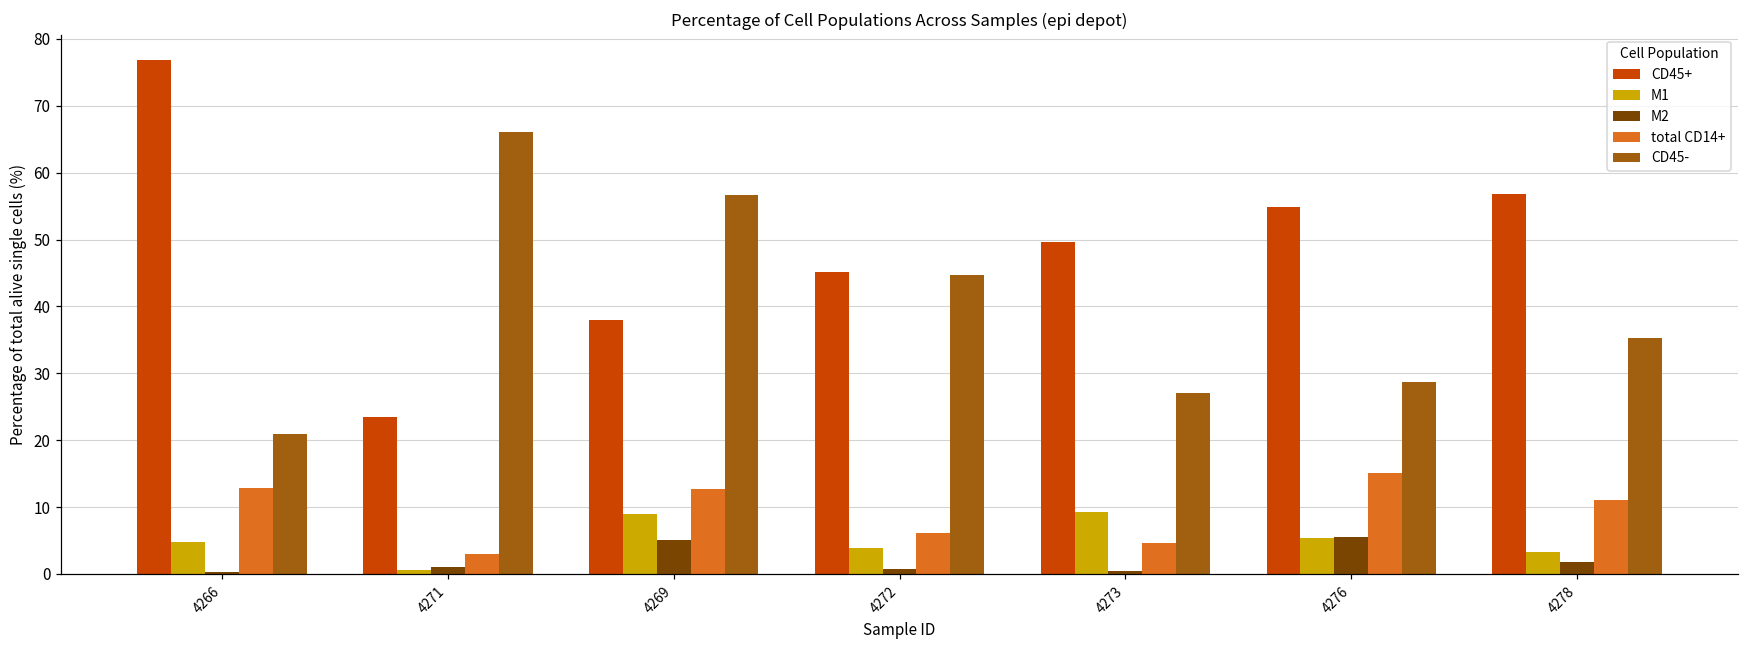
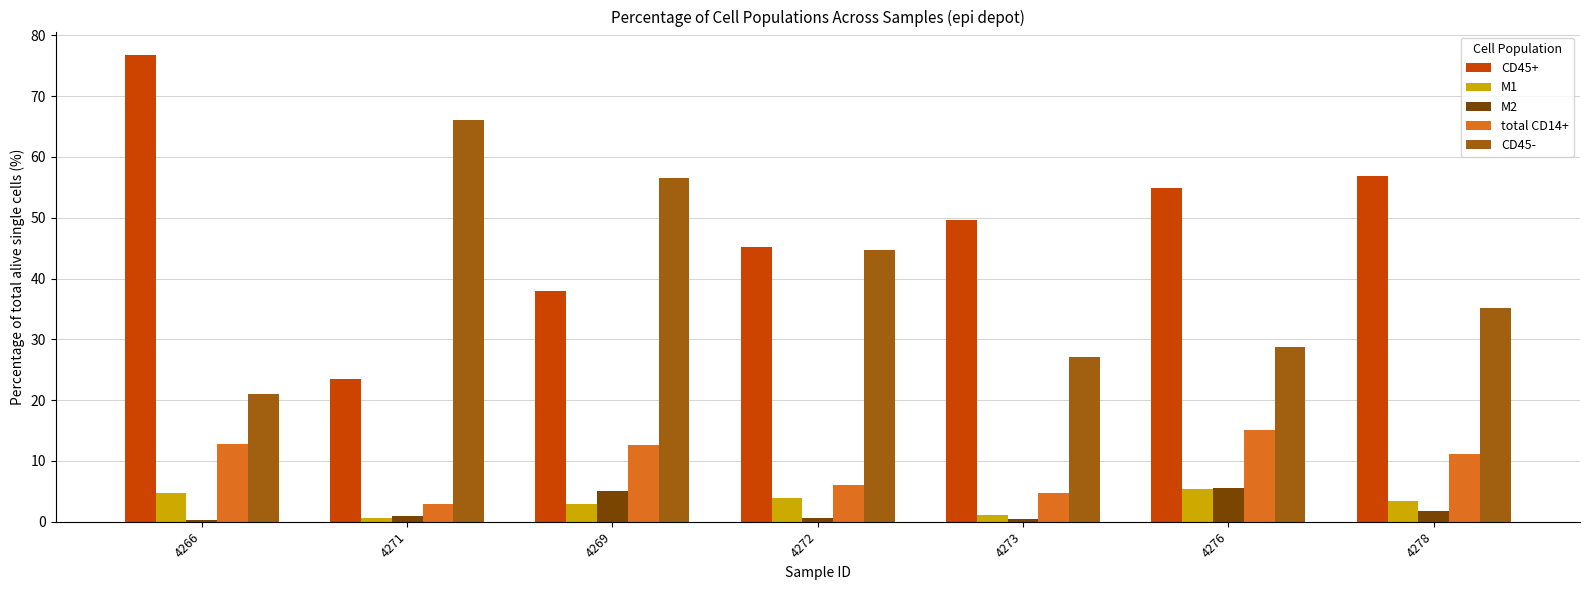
  {
    "M1": {
      "4266": 5,
      "4271": 1,
-     "4269": 9,
+     "4269": 3,
      "4272": 4,
-     "4273": 9,
+     "4273": 1,
      "4276": 5,
      "4278": 3
    }
  }
